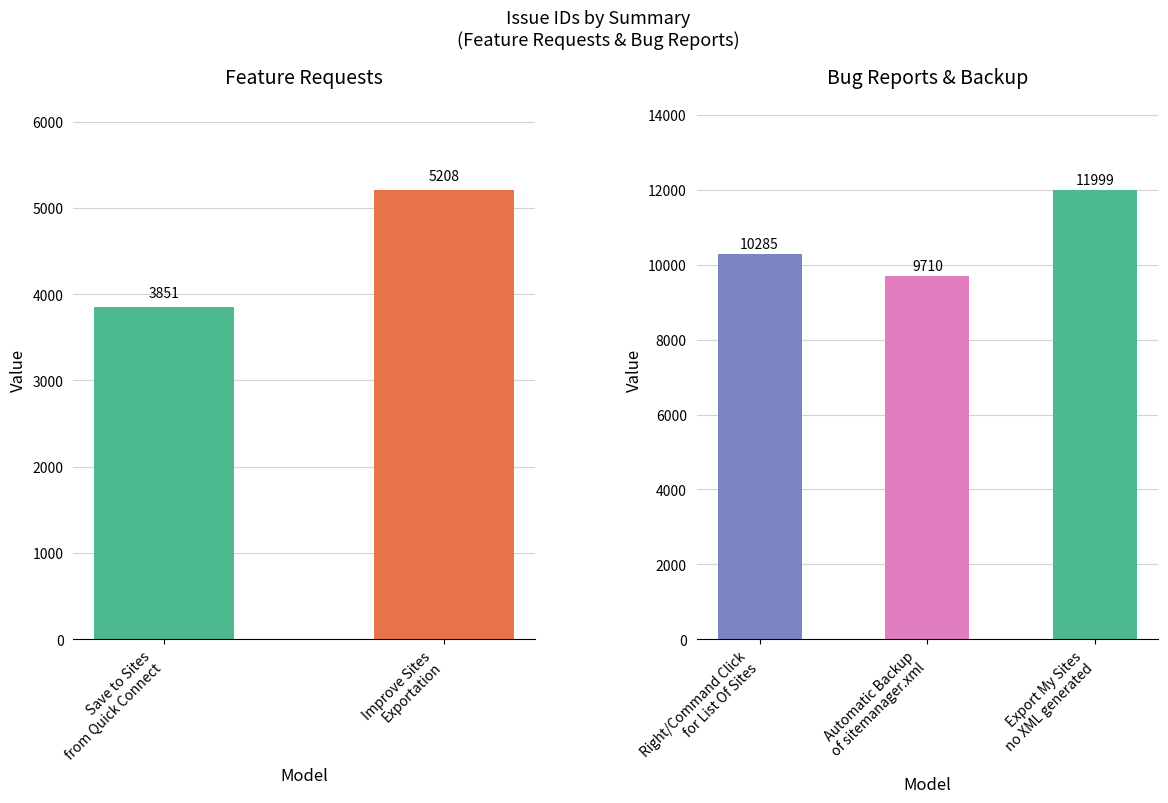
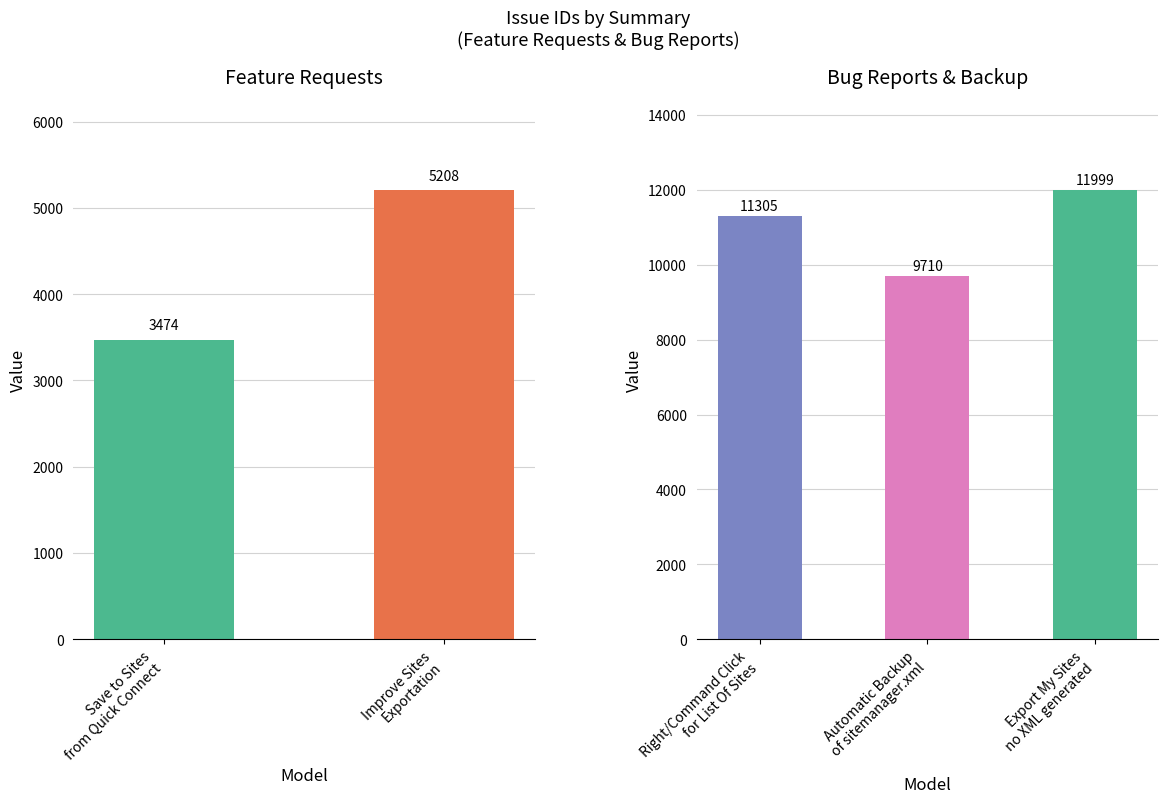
  {
    "Feature Requests": {
-     "Save to Sites from Quick Connect": 3851,
+     "Save to Sites from Quick Connect": 3474,
      "Improve Sites Exportation": 5208
    },
    "Bug Reports & Backup": {
-     "Right/Command Click for List Of Sites": 10285,
+     "Right/Command Click for List Of Sites": 11305,
      "Automatic Backup of sitemanager.xml": 9710,
      "Export My Sites no XML generated": 11999
    }
  }
